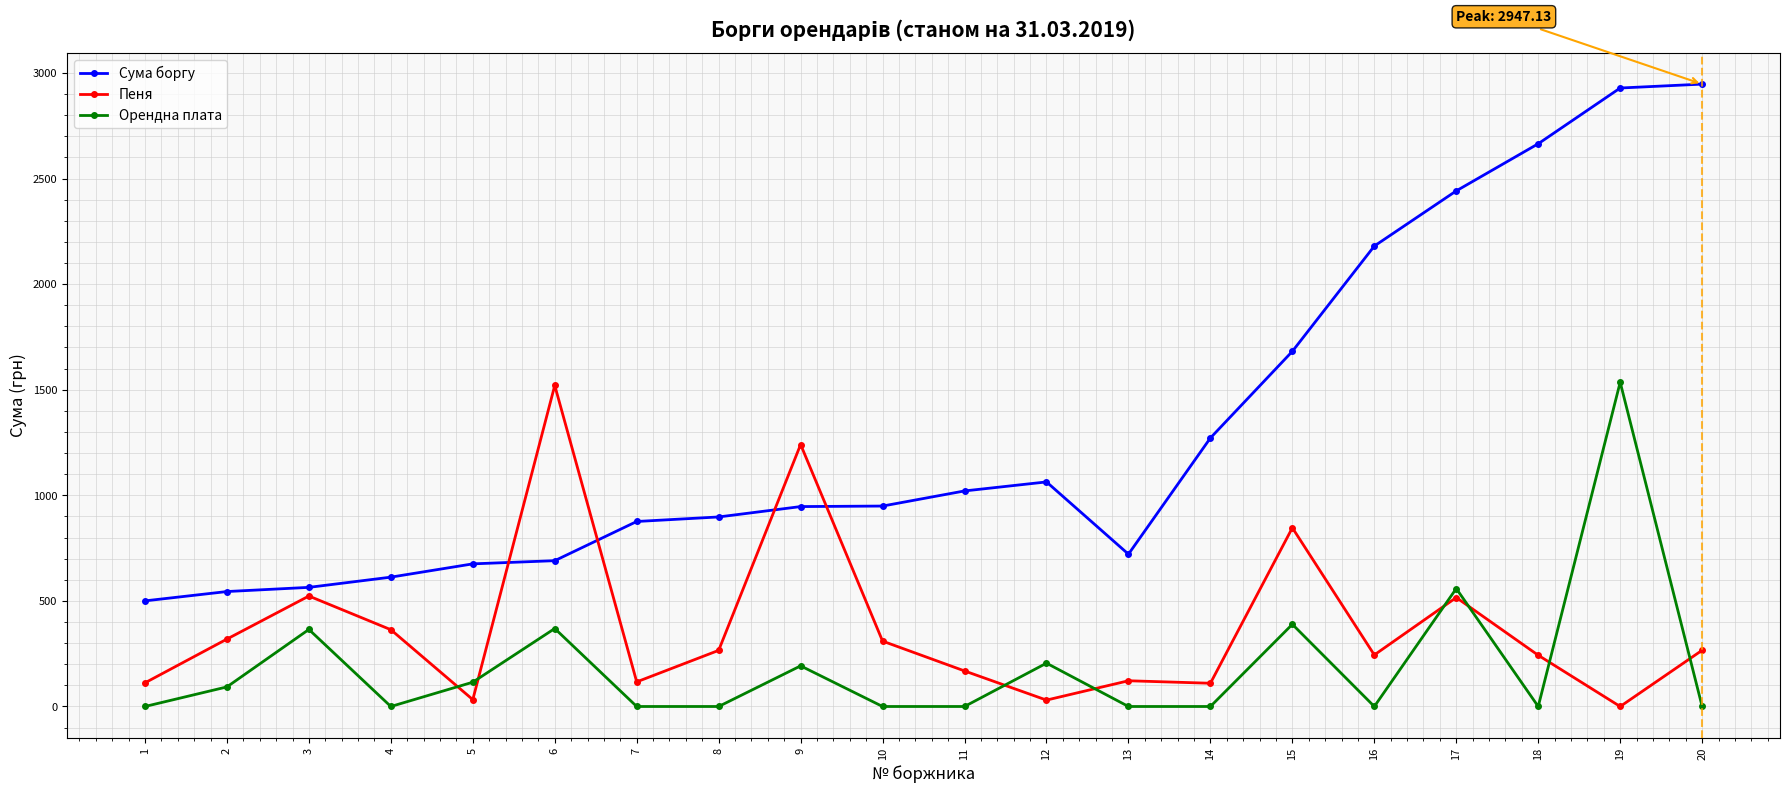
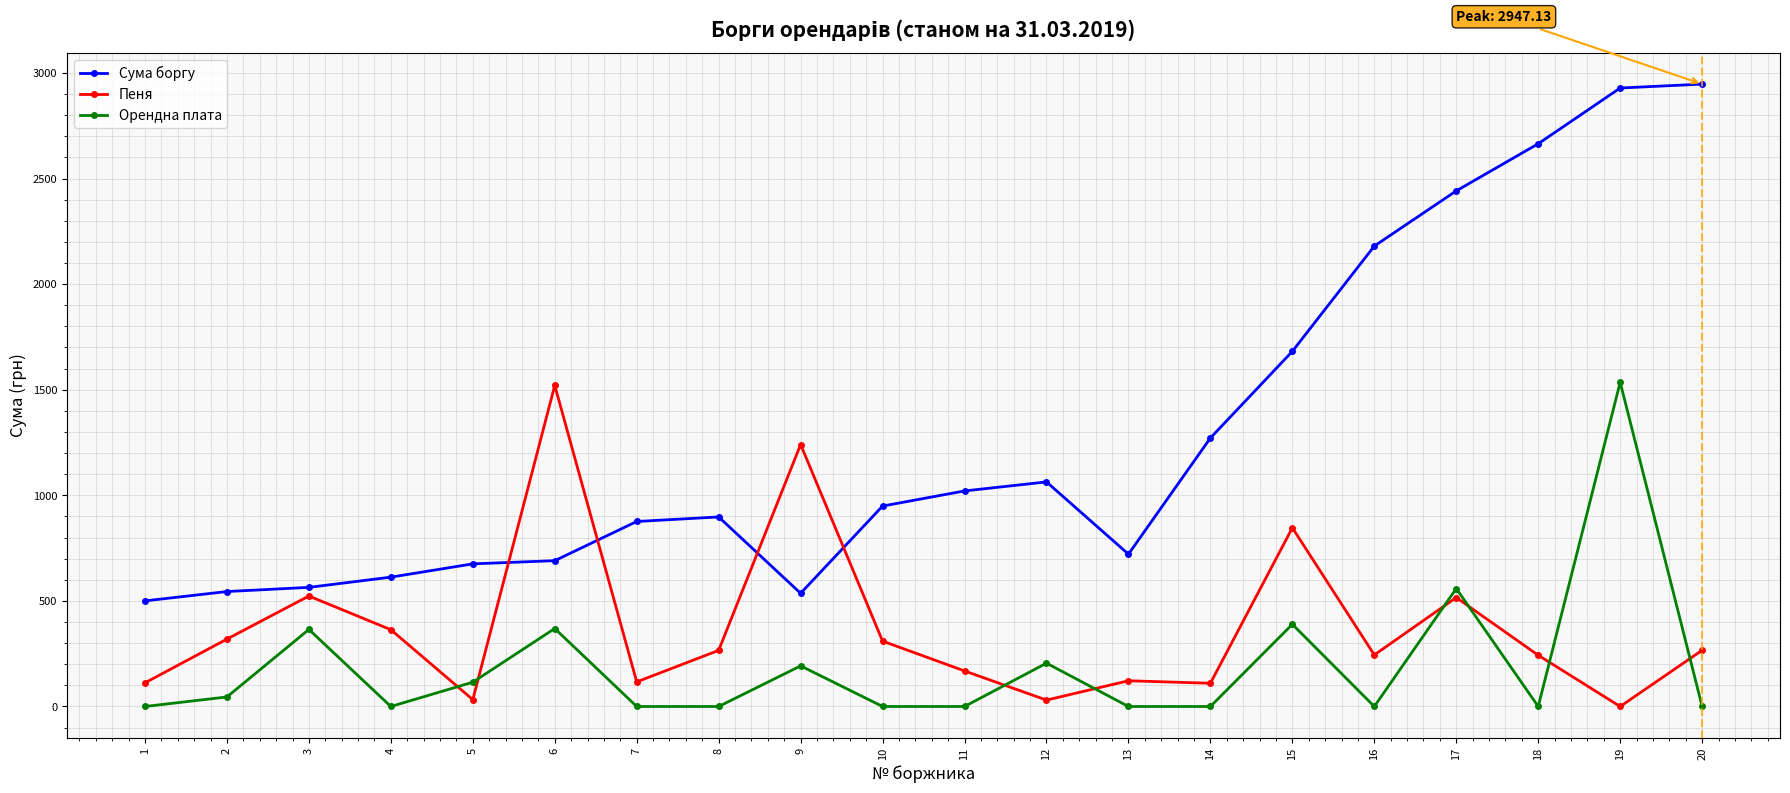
  {
    "Сума боргу": {
      "1": 500,
      "2": 540,
      "3": 560,
      "4": 610,
      "5": 680,
      "6": 690,
      "7": 880,
      "8": 900,
-     "9": 950,
+     "9": 540,
      "10": 950,
      "11": 1020,
      "12": 1060,
      "13": 720,
      "14": 1270,
      "15": 1680,
      "16": 2180,
      "17": 2440,
      "18": 2660
    },
    "Пеня": {
      "1": 110,
      "2": 320,
      "3": 520,
      "4": 360,
      "5": 30,
      "6": 1520,
      "7": 120,
      "8": 270,
      "9": 1240,
      "10": 310,
      "11": 170,
      "12": 30,
      "13": 120,
      "14": 110,
      "15": 850,
      "16": 240,
      "17": 520,
      "18": 240,
      "19": 0,
      "20": 270
    },
    "Орендна плата": {
      "1": 0,
-     "2": 90,
+     "2": 50,
      "3": 360,
      "4": 0,
      "5": 120,
      "6": 370,
      "7": 0,
      "8": 0,
      "9": 190,
      "10": 0,
      "11": 0,
      "12": 210,
      "13": 0,
      "14": 0,
      "15": 390,
      "16": 0,
      "17": 560,
      "18": 0,
      "19": 1540,
      "20": 0
    }
  }
